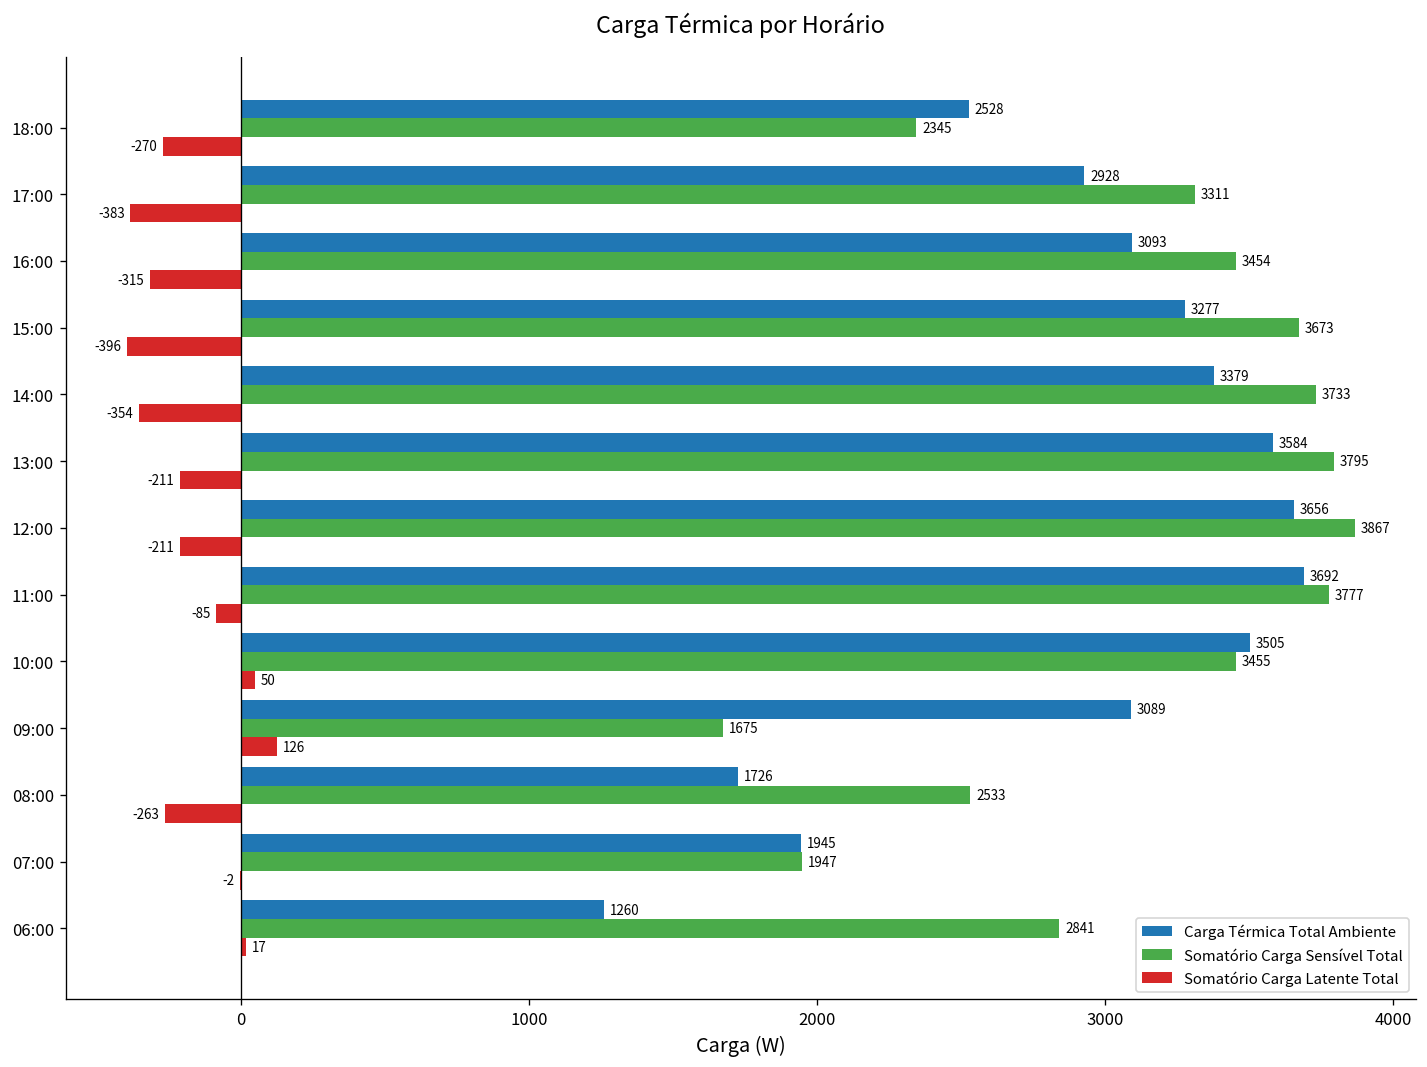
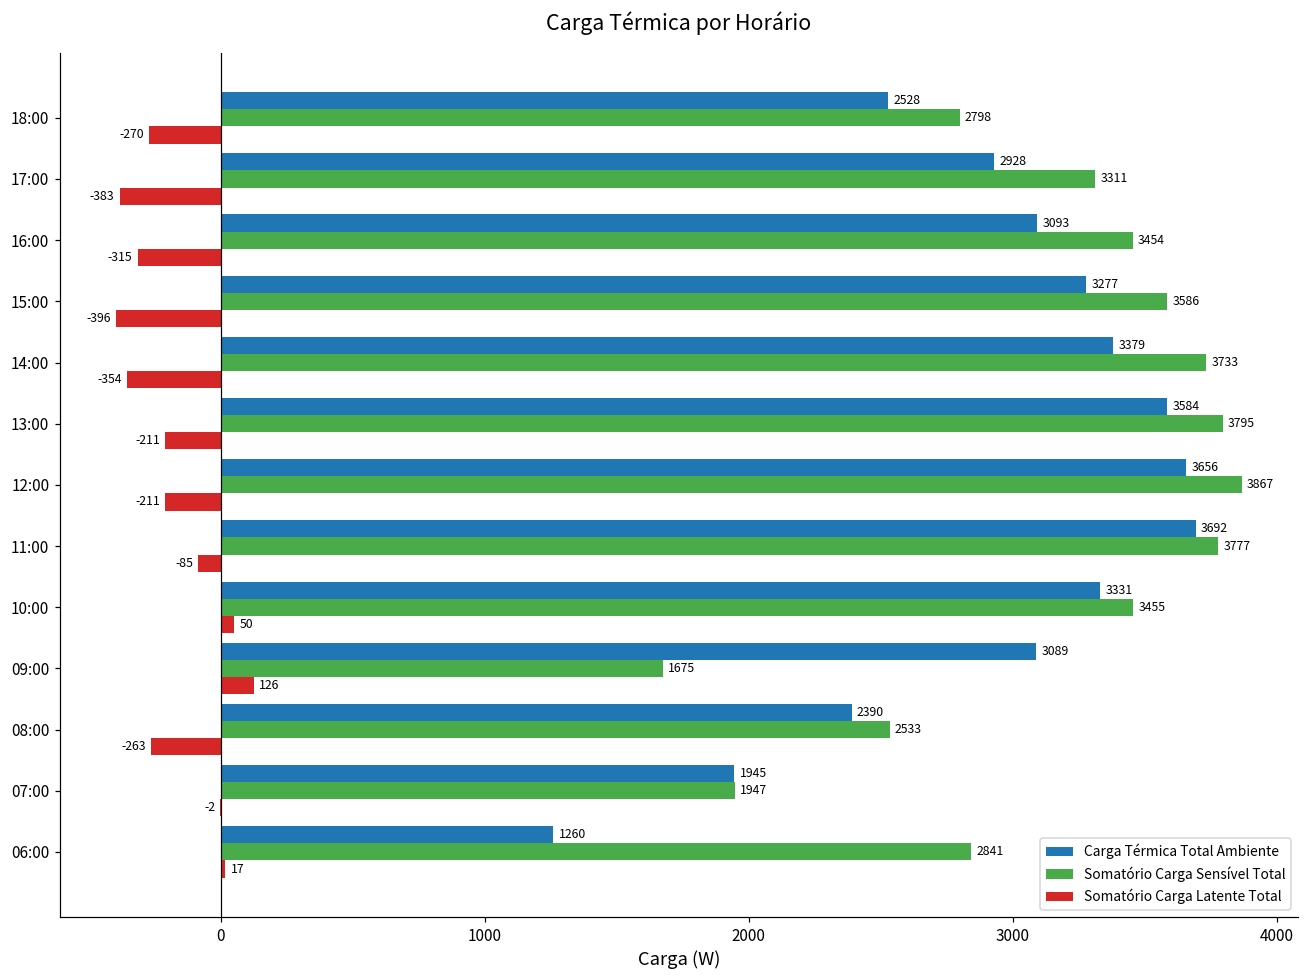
  {
    "Carga Térmica Total Ambiente": {
      "18:00": 2528,
      "17:00": 2928,
      "16:00": 3093,
      "15:00": 3277,
      "14:00": 3379,
      "13:00": 3584,
      "12:00": 3656,
      "11:00": 3692,
-     "10:00": 3505,
+     "10:00": 3331,
      "09:00": 3089,
-     "08:00": 1726,
+     "08:00": 2390,
      "07:00": 1945,
      "06:00": 1260
    },
    "Somatório Carga Sensível Total": {
-     "18:00": 2345,
+     "18:00": 2798,
      "17:00": 3311,
      "16:00": 3454,
-     "15:00": 3673,
+     "15:00": 3586,
      "14:00": 3733,
      "13:00": 3795,
      "12:00": 3867,
      "11:00": 3777,
      "10:00": 3455,
      "09:00": 1675,
      "08:00": 2533,
      "07:00": 1947,
      "06:00": 2841
    },
    "Somatório Carga Latente Total": {
      "18:00": -270,
      "17:00": -383,
      "16:00": -315,
      "15:00": -396,
      "14:00": -354,
      "13:00": -211,
      "12:00": -211,
      "11:00": -85,
      "10:00": 50,
      "09:00": 126,
      "08:00": -263,
      "07:00": -2,
      "06:00": 17
    }
  }
